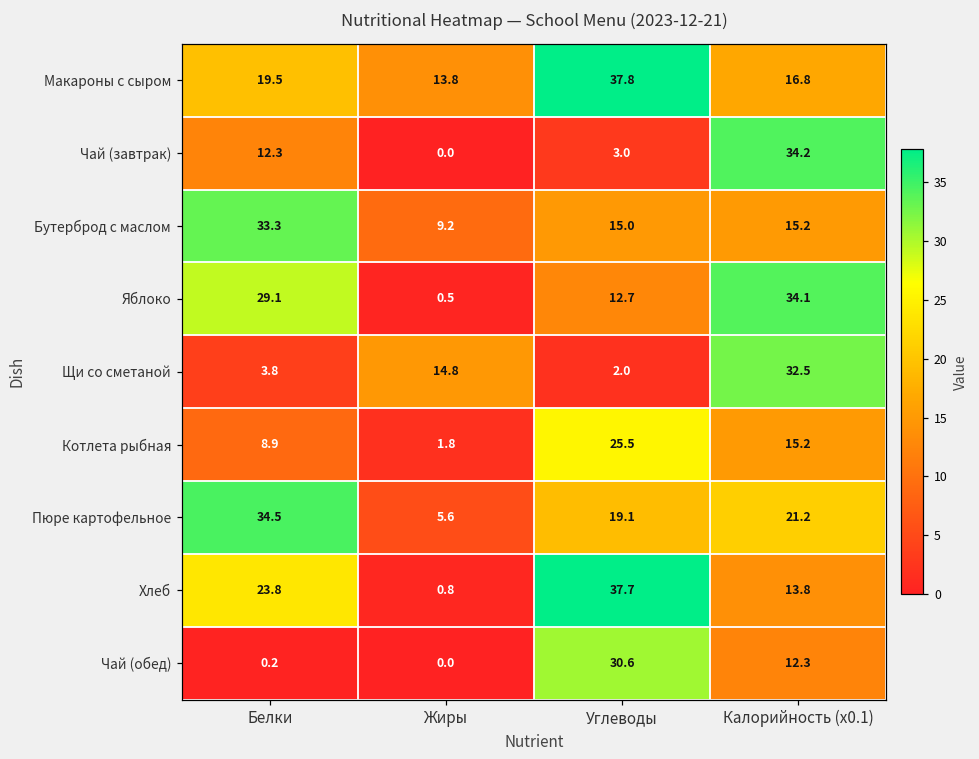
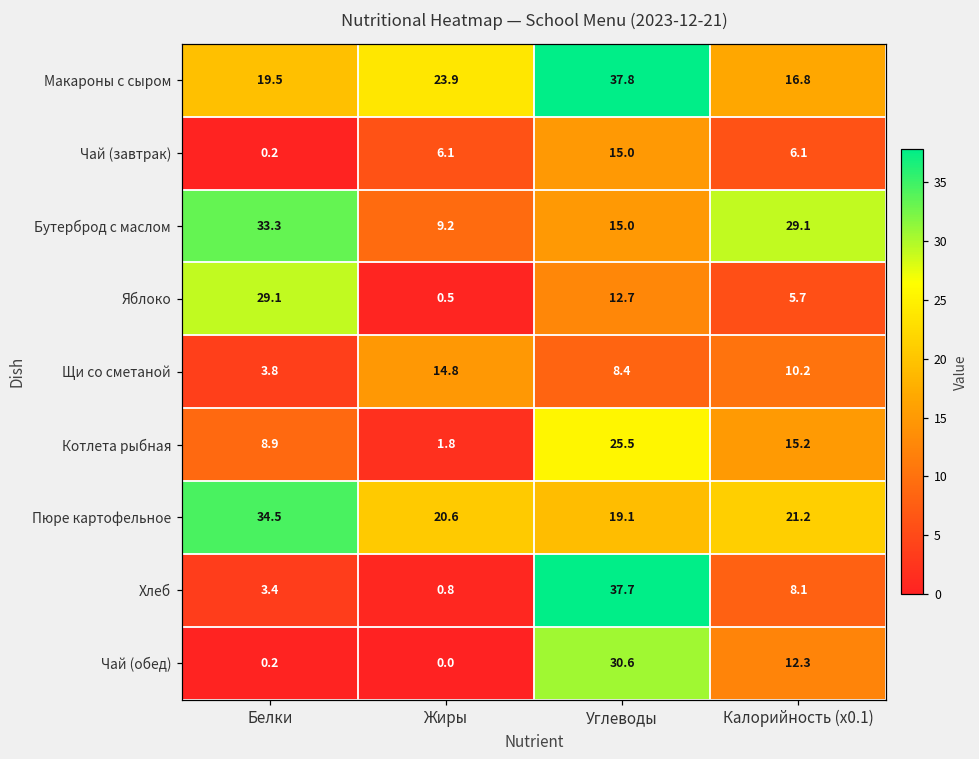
  {
    "Макароны с сыром": {
      "Белки": 19.5,
-     "Жиры": 13.8,
+     "Жиры": 23.9,
      "Углеводы": 37.8,
      "Калорийность (x0.1)": 16.8
    },
    "Чай (завтрак)": {
-     "Белки": 12.3,
-     "Жиры": 0.0,
-     "Углеводы": 3.0,
-     "Калорийность (x0.1)": 34.2
+     "Белки": 0.2,
+     "Жиры": 6.1,
+     "Углеводы": 15.0,
+     "Калорийность (x0.1)": 6.1
    },
    "Бутерброд с маслом": {
      "Белки": 33.3,
      "Жиры": 9.2,
      "Углеводы": 15.0,
-     "Калорийность (x0.1)": 15.2
+     "Калорийность (x0.1)": 29.1
    },
    "Яблоко": {
      "Белки": 29.1,
      "Жиры": 0.5,
      "Углеводы": 12.7,
-     "Калорийность (x0.1)": 34.1
+     "Калорийность (x0.1)": 5.7
    },
    "Щи со сметаной": {
      "Белки": 3.8,
      "Жиры": 14.8,
-     "Углеводы": 2.0,
-     "Калорийность (x0.1)": 32.5
+     "Углеводы": 8.4,
+     "Калорийность (x0.1)": 10.2
    },
    "Котлета рыбная": {
      "Белки": 8.9,
      "Жиры": 1.8,
      "Углеводы": 25.5,
      "Калорийность (x0.1)": 15.2
    },
    "Пюре картофельное": {
      "Белки": 34.5,
-     "Жиры": 5.6,
+     "Жиры": 20.6,
      "Углеводы": 19.1,
      "Калорийность (x0.1)": 21.2
    },
    "Хлеб": {
-     "Белки": 23.8,
+     "Белки": 3.4,
      "Жиры": 0.8,
      "Углеводы": 37.7,
-     "Калорийность (x0.1)": 13.8
+     "Калорийность (x0.1)": 8.1
    },
    "Чай (обед)": {
      "Белки": 0.2,
      "Жиры": 0.0,
      "Углеводы": 30.6,
      "Калорийность (x0.1)": 12.3
    }
  }
